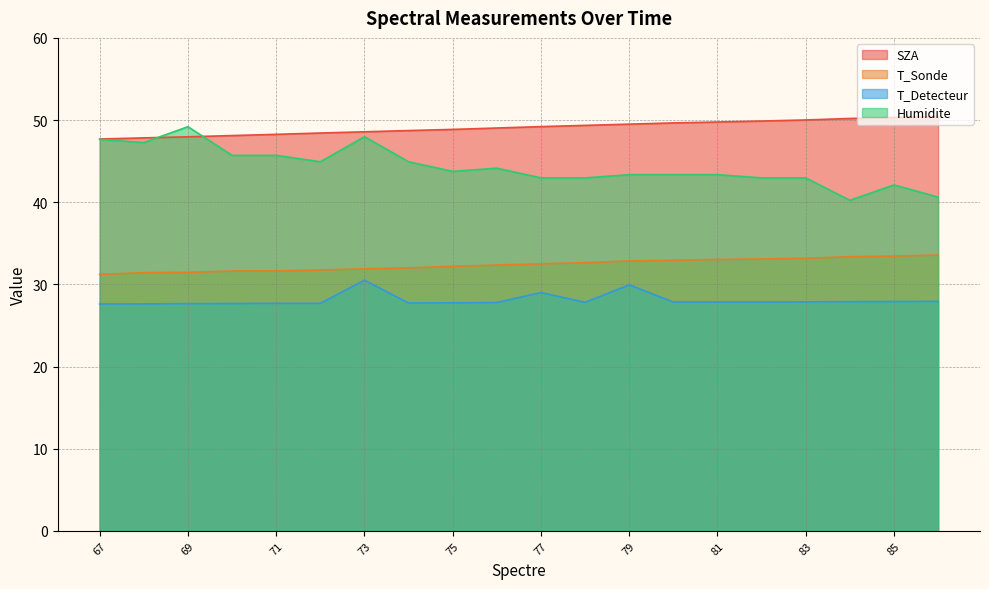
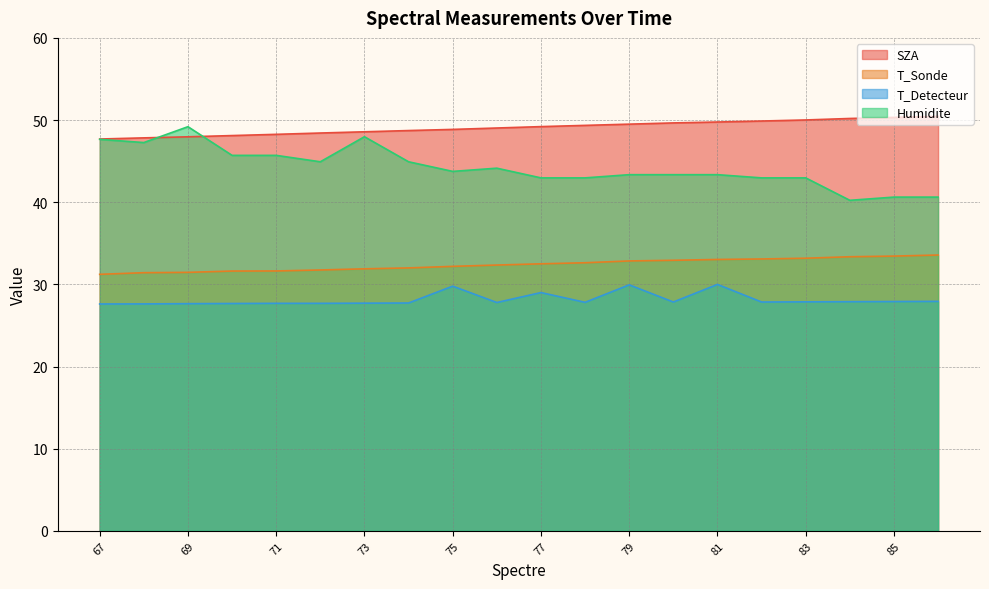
  {
    "T_Detecteur": {
      "67": 28,
      "69": 28,
      "71": 28,
-     "73": 31,
-     "75": 28,
+     "73": 28,
+     "75": 30,
      "77": 29,
      "79": 30,
-     "81": 28,
+     "81": 30,
      "83": 28,
      "85": 28
    },
    "Humidite": {
      "69": 49,
      "71": 46,
      "73": 48,
      "75": 44,
      "77": 43,
      "79": 43,
      "81": 43,
      "83": 43,
-     "85": 42
+     "85": 41
    }
  }
